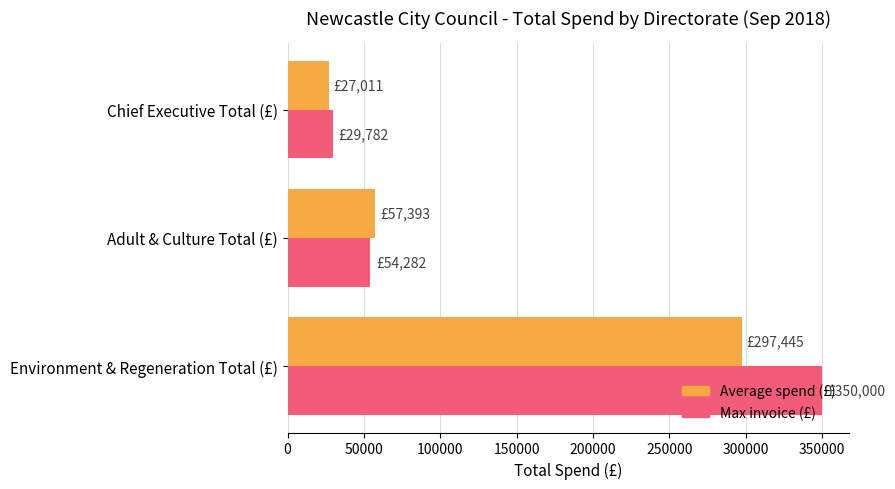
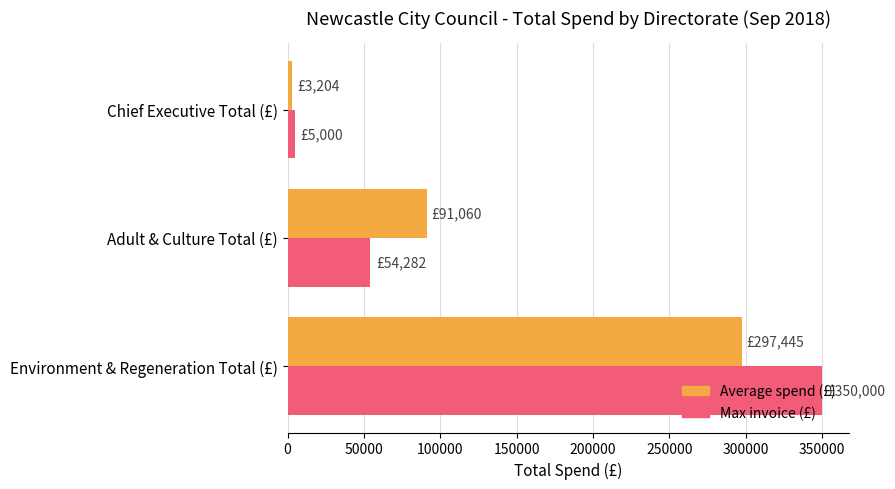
  {
    "Average spend (£)": {
-     "Chief Executive Total (£)": "£27,011",
-     "Adult & Culture Total (£)": "£57,393",
+     "Chief Executive Total (£)": "£3,204",
+     "Adult & Culture Total (£)": "£91,060",
      "Environment & Regeneration Total (£)": "£297,445"
    },
    "Max invoice (£)": {
-     "Chief Executive Total (£)": "£29,782",
+     "Chief Executive Total (£)": "£5,000",
      "Adult & Culture Total (£)": "£54,282",
      "Environment & Regeneration Total (£)": "£350,000"
    }
  }
